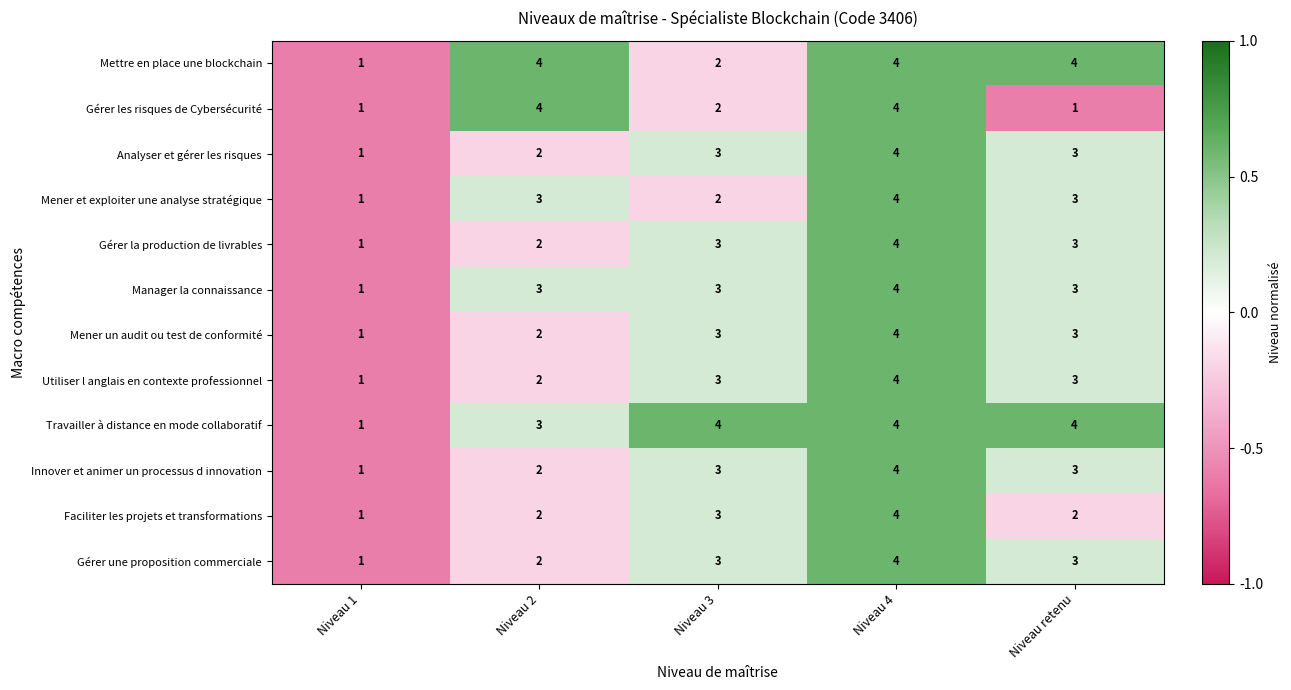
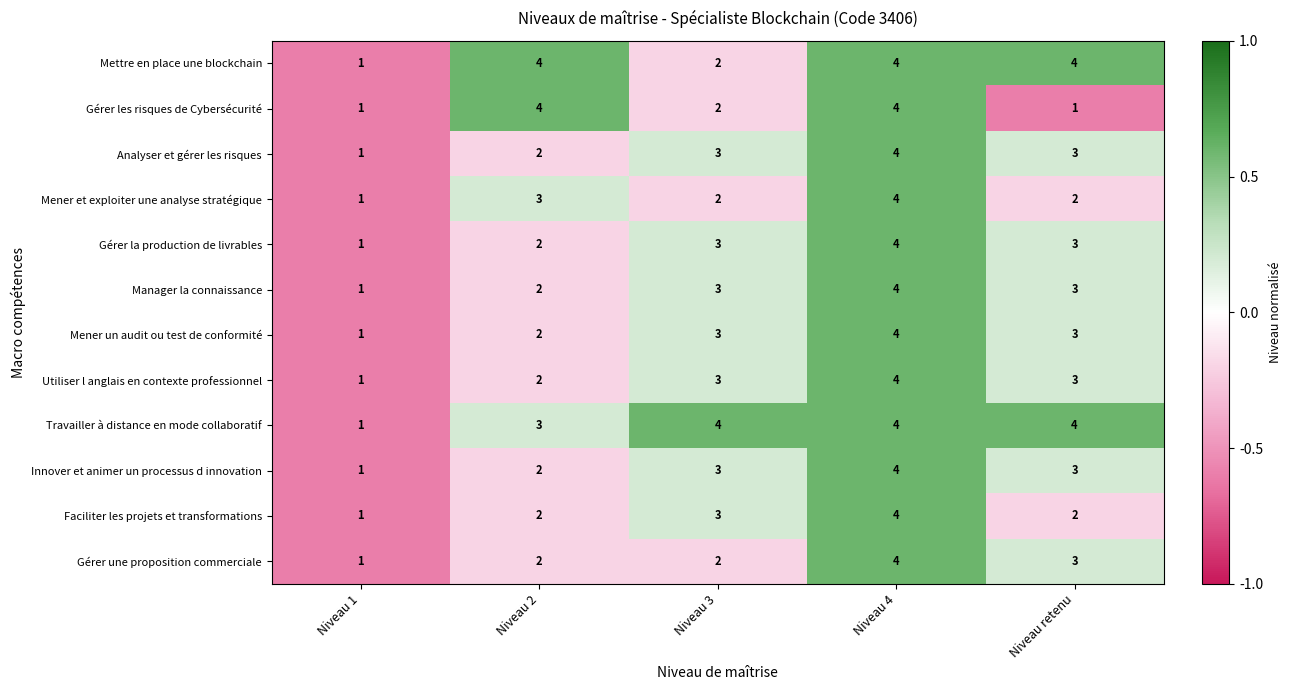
  {
    "Mettre en place une blockchain": {
      "Niveau 1": 1,
      "Niveau 2": 4,
      "Niveau 3": 2,
      "Niveau 4": 4,
      "Niveau retenu": 4
    },
    "Gérer les risques de Cybersécurité": {
      "Niveau 1": 1,
      "Niveau 2": 4,
      "Niveau 3": 2,
      "Niveau 4": 4,
      "Niveau retenu": 1
    },
    "Analyser et gérer les risques": {
      "Niveau 1": 1,
      "Niveau 2": 2,
      "Niveau 3": 3,
      "Niveau 4": 4,
      "Niveau retenu": 3
    },
    "Mener et exploiter une analyse stratégique": {
      "Niveau 1": 1,
      "Niveau 2": 3,
      "Niveau 3": 2,
      "Niveau 4": 4,
-     "Niveau retenu": 3
+     "Niveau retenu": 2
    },
    "Gérer la production de livrables": {
      "Niveau 1": 1,
      "Niveau 2": 2,
      "Niveau 3": 3,
      "Niveau 4": 4,
      "Niveau retenu": 3
    },
    "Manager la connaissance": {
      "Niveau 1": 1,
-     "Niveau 2": 3,
+     "Niveau 2": 2,
      "Niveau 3": 3,
      "Niveau 4": 4,
      "Niveau retenu": 3
    },
    "Mener un audit ou test de conformité": {
      "Niveau 1": 1,
      "Niveau 2": 2,
      "Niveau 3": 3,
      "Niveau 4": 4,
      "Niveau retenu": 3
    },
    "Utiliser l anglais en contexte professionnel": {
      "Niveau 1": 1,
      "Niveau 2": 2,
      "Niveau 3": 3,
      "Niveau 4": 4,
      "Niveau retenu": 3
    },
    "Travailler à distance en mode collaboratif": {
      "Niveau 1": 1,
      "Niveau 2": 3,
      "Niveau 3": 4,
      "Niveau 4": 4,
      "Niveau retenu": 4
    },
    "Innover et animer un processus d innovation": {
      "Niveau 1": 1,
      "Niveau 2": 2,
      "Niveau 3": 3,
      "Niveau 4": 4,
      "Niveau retenu": 3
    },
    "Faciliter les projets et transformations": {
      "Niveau 1": 1,
      "Niveau 2": 2,
      "Niveau 3": 3,
      "Niveau 4": 4,
      "Niveau retenu": 2
    },
    "Gérer une proposition commerciale": {
      "Niveau 1": 1,
      "Niveau 2": 2,
-     "Niveau 3": 3,
+     "Niveau 3": 2,
      "Niveau 4": 4,
      "Niveau retenu": 3
    }
  }
